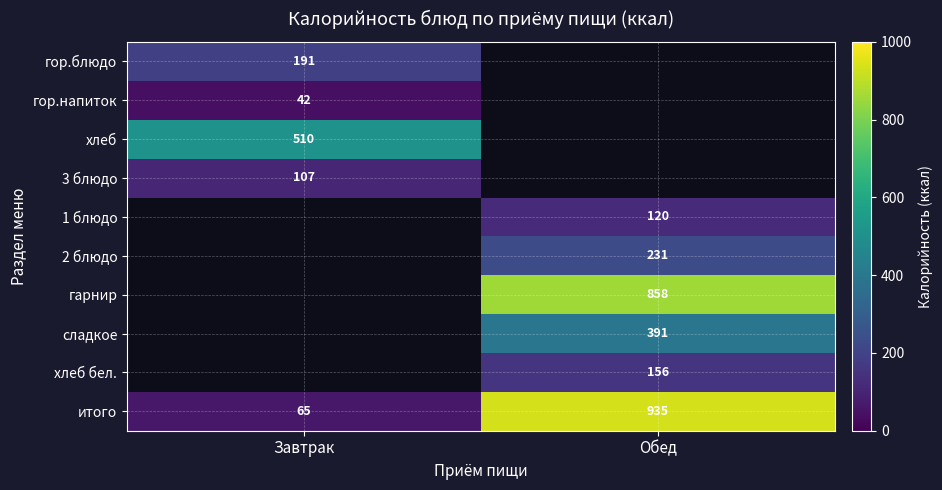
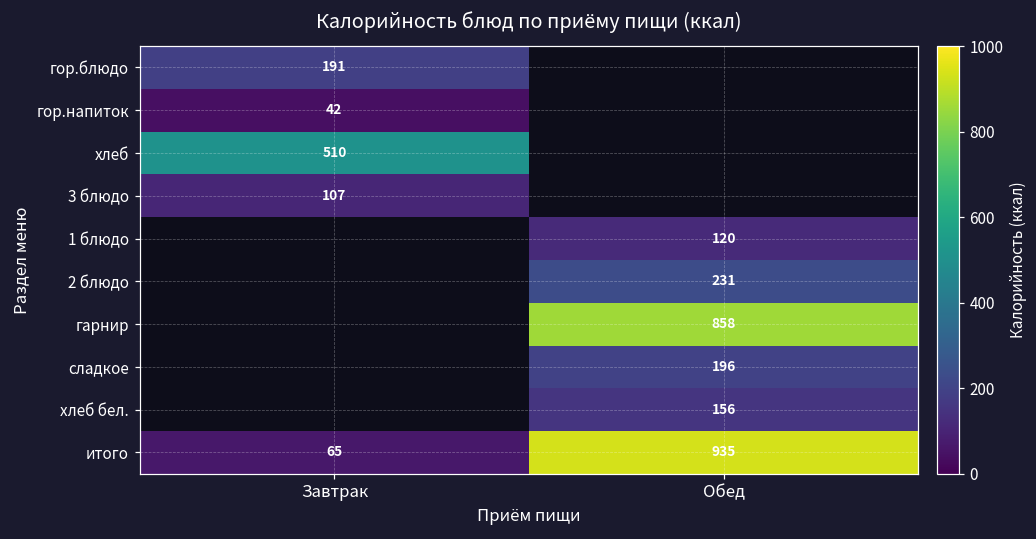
  {
    "гор.блюдо": {
      "Завтрак": 191
    },
    "гор.напиток": {
      "Завтрак": 42
    },
    "хлеб": {
      "Завтрак": 510
    },
    "3 блюдо": {
      "Завтрак": 107
    },
    "1 блюдо": {
      "Обед": 120
    },
    "2 блюдо": {
      "Обед": 231
    },
    "гарнир": {
      "Обед": 858
    },
    "сладкое": {
-     "Обед": 391
+     "Обед": 196
    },
    "хлеб бел.": {
      "Обед": 156
    },
    "итого": {
      "Завтрак": 65,
      "Обед": 935
    }
  }
